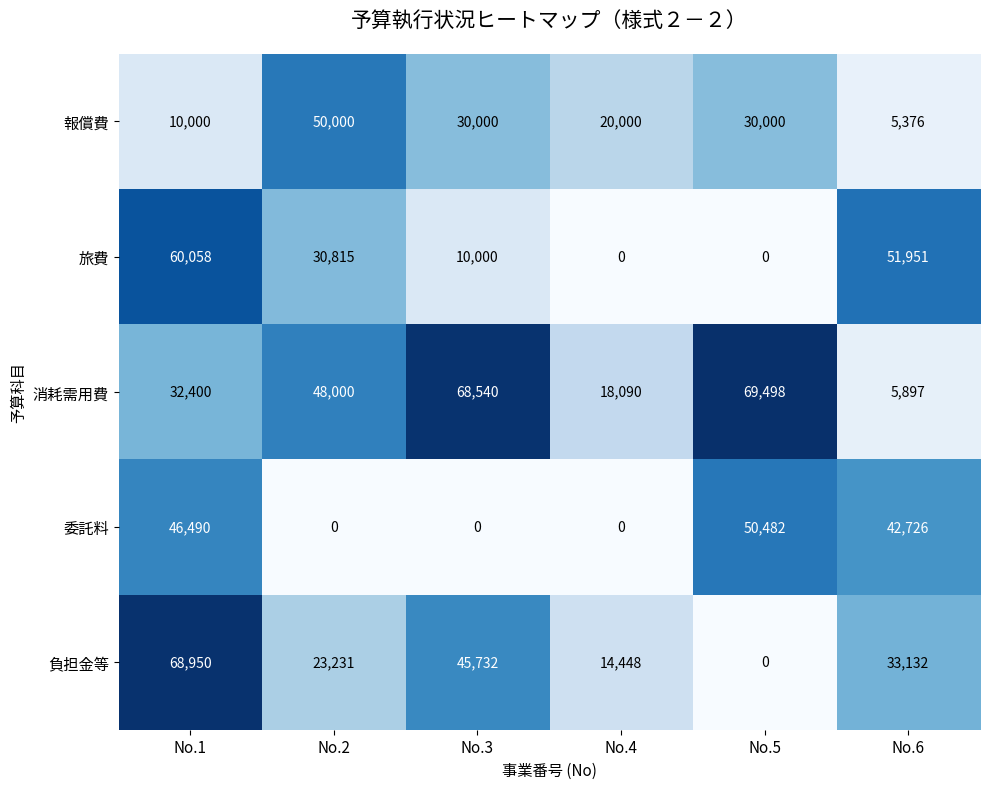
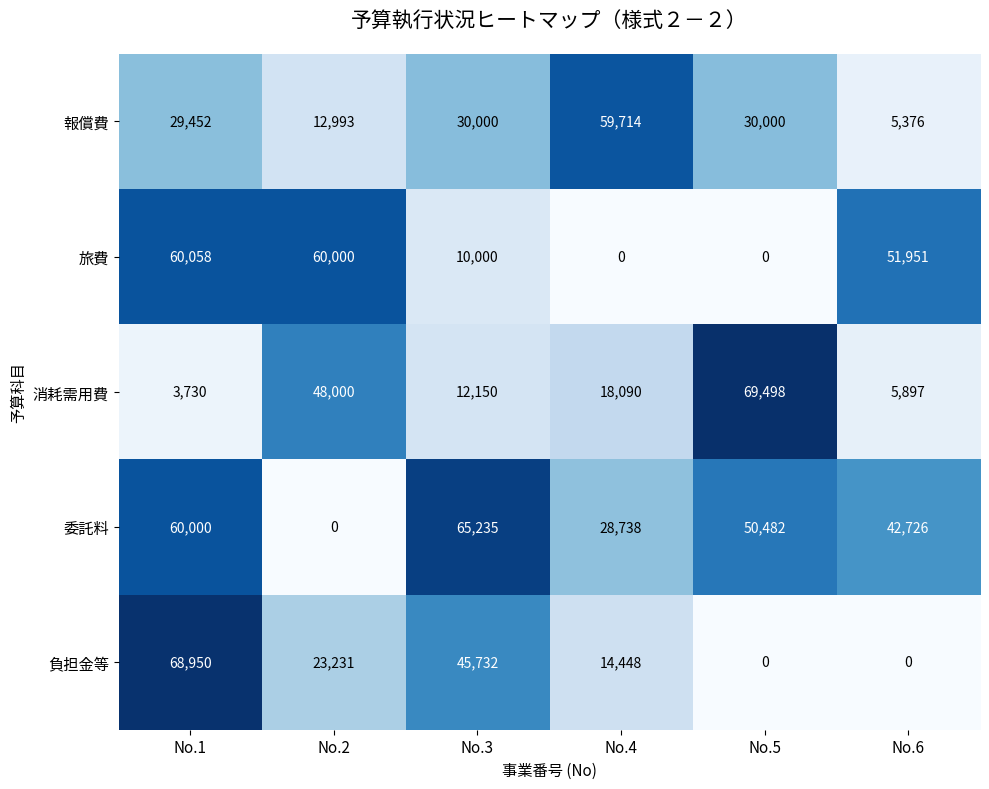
  {
    "報償費": {
-     "No.1": "10,000",
-     "No.2": "50,000",
+     "No.1": "29,452",
+     "No.2": "12,993",
      "No.3": "30,000",
-     "No.4": "20,000",
+     "No.4": "59,714",
      "No.5": "30,000",
      "No.6": "5,376"
    },
    "旅費": {
      "No.1": "60,058",
-     "No.2": "30,815",
+     "No.2": "60,000",
      "No.3": "10,000",
      "No.4": "0",
      "No.5": "0",
      "No.6": "51,951"
    },
    "消耗需用費": {
-     "No.1": "32,400",
+     "No.1": "3,730",
      "No.2": "48,000",
-     "No.3": "68,540",
+     "No.3": "12,150",
      "No.4": "18,090",
      "No.5": "69,498",
      "No.6": "5,897"
    },
    "委託料": {
-     "No.1": "46,490",
+     "No.1": "60,000",
      "No.2": "0",
-     "No.3": "0",
-     "No.4": "0",
+     "No.3": "65,235",
+     "No.4": "28,738",
      "No.5": "50,482",
      "No.6": "42,726"
    },
    "負担金等": {
      "No.1": "68,950",
      "No.2": "23,231",
      "No.3": "45,732",
      "No.4": "14,448",
      "No.5": "0",
-     "No.6": "33,132"
+     "No.6": "0"
    }
  }
